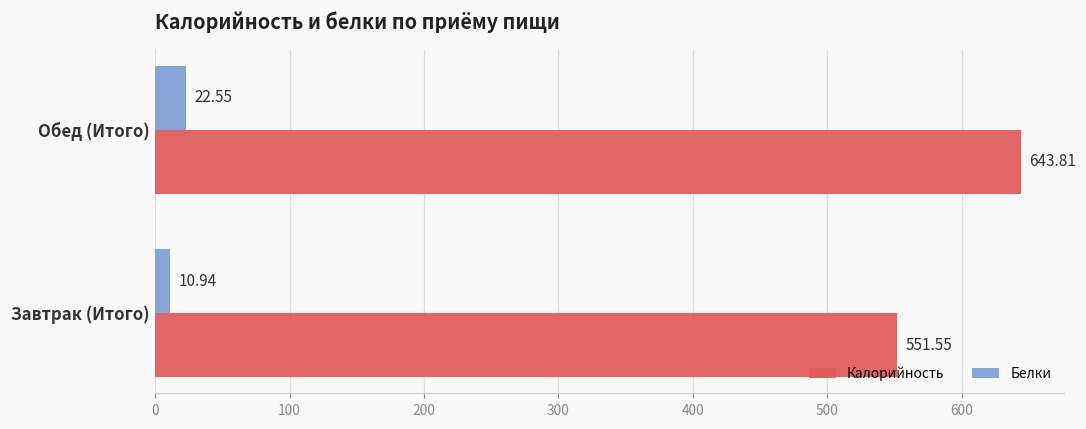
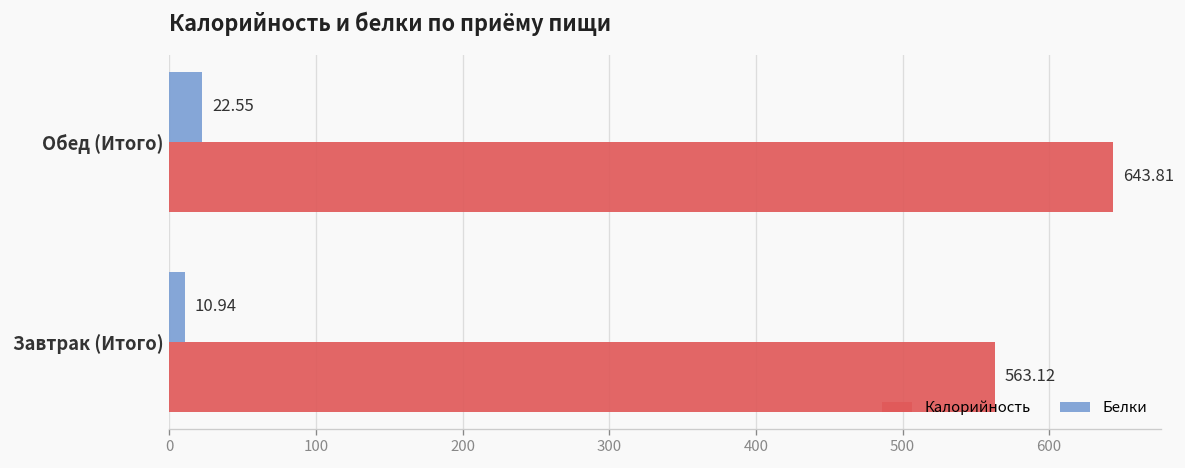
  {
    "Калорийность": {
      "Обед (Итого)": 643.81,
-     "Завтрак (Итого)": 551.55
+     "Завтрак (Итого)": 563.12
    },
    "Белки": {
      "Обед (Итого)": 22.55,
      "Завтрак (Итого)": 10.94
    }
  }
